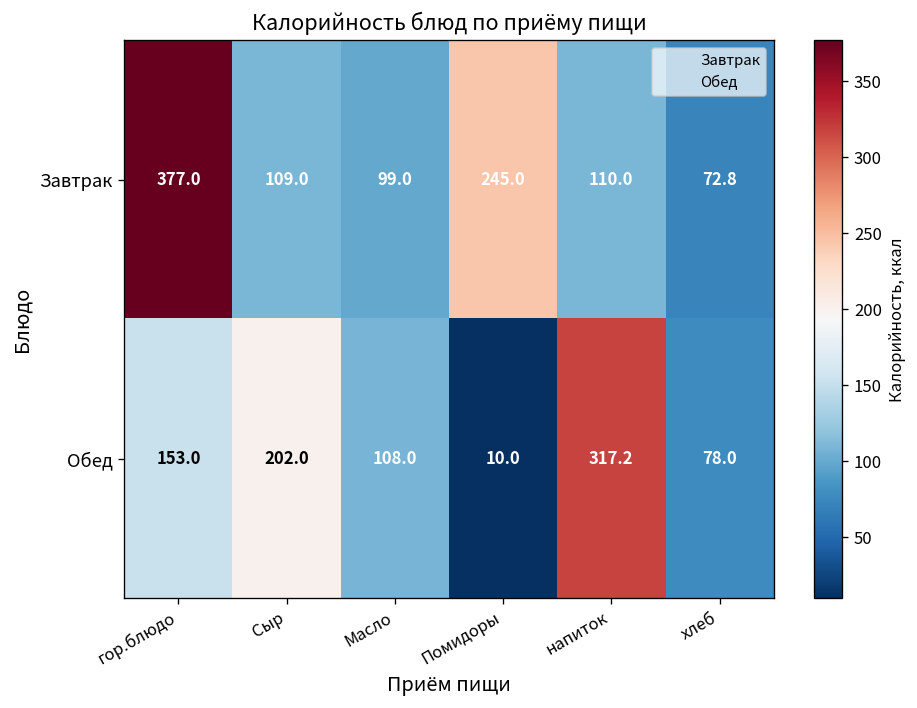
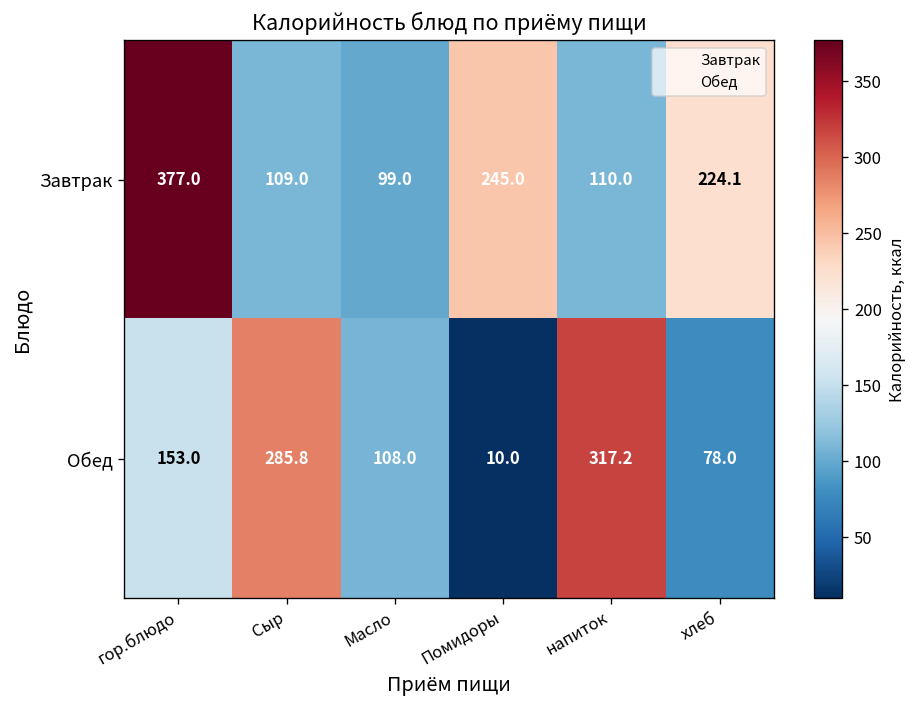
  {
    "Завтрак": {
-     "хлеб": 72.8
+     "хлеб": 224.1
    },
    "Обед": {
-     "Сыр": 202.0
+     "Сыр": 285.8
    }
  }
